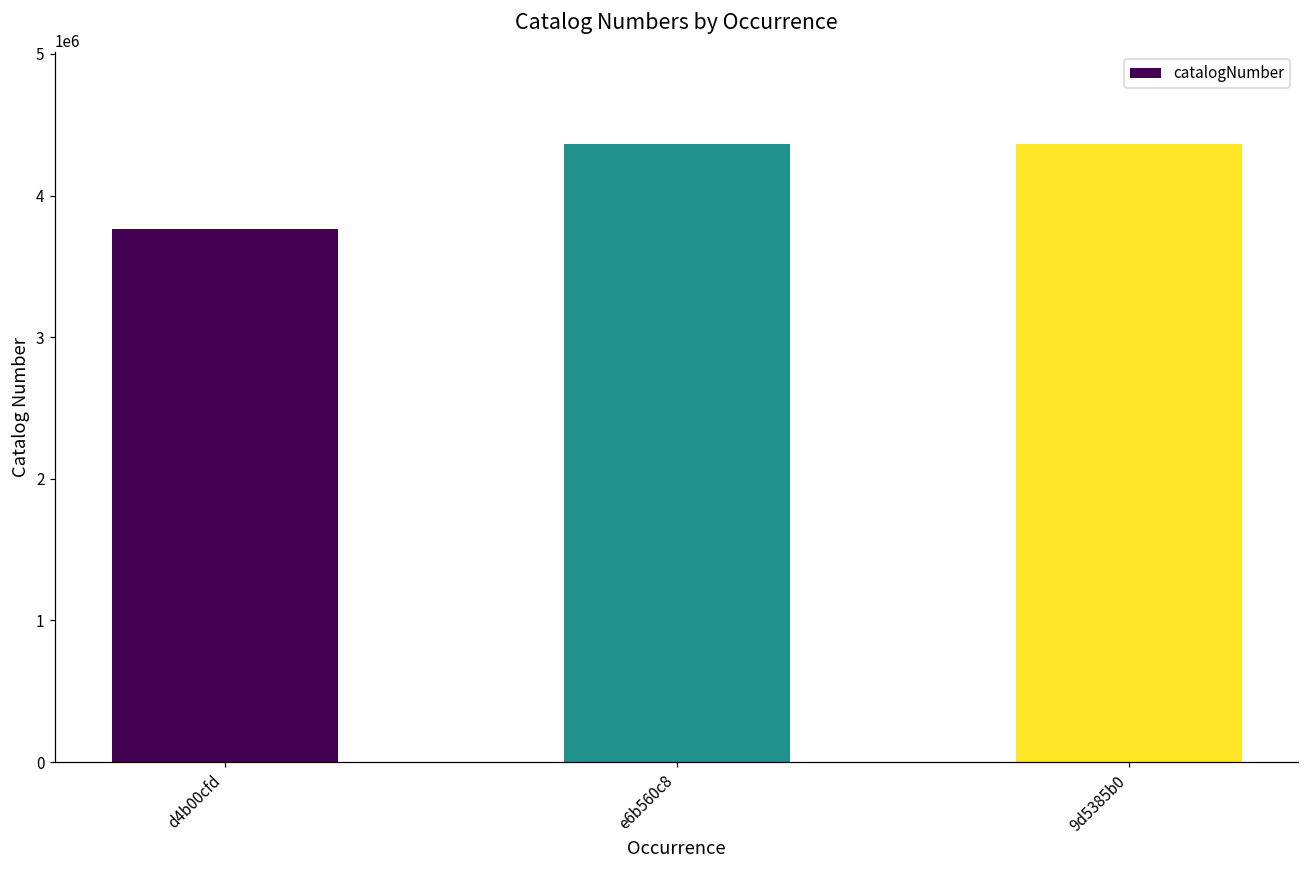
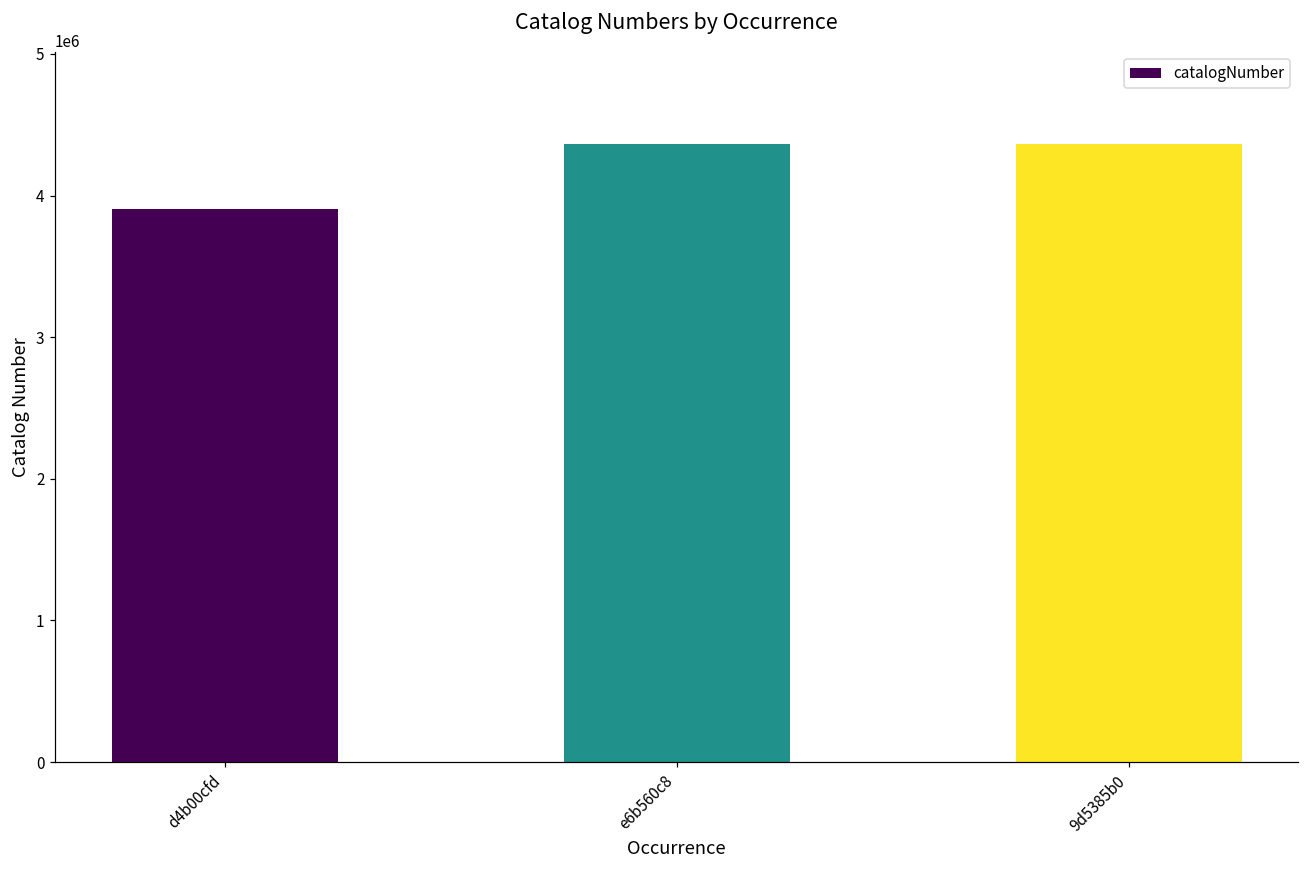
  {
-   "d4b00cfd": 3760000,
+   "d4b00cfd": 3910000,
    "e6b560c8": 4360000,
    "9d5385b0": 4360000
  }
